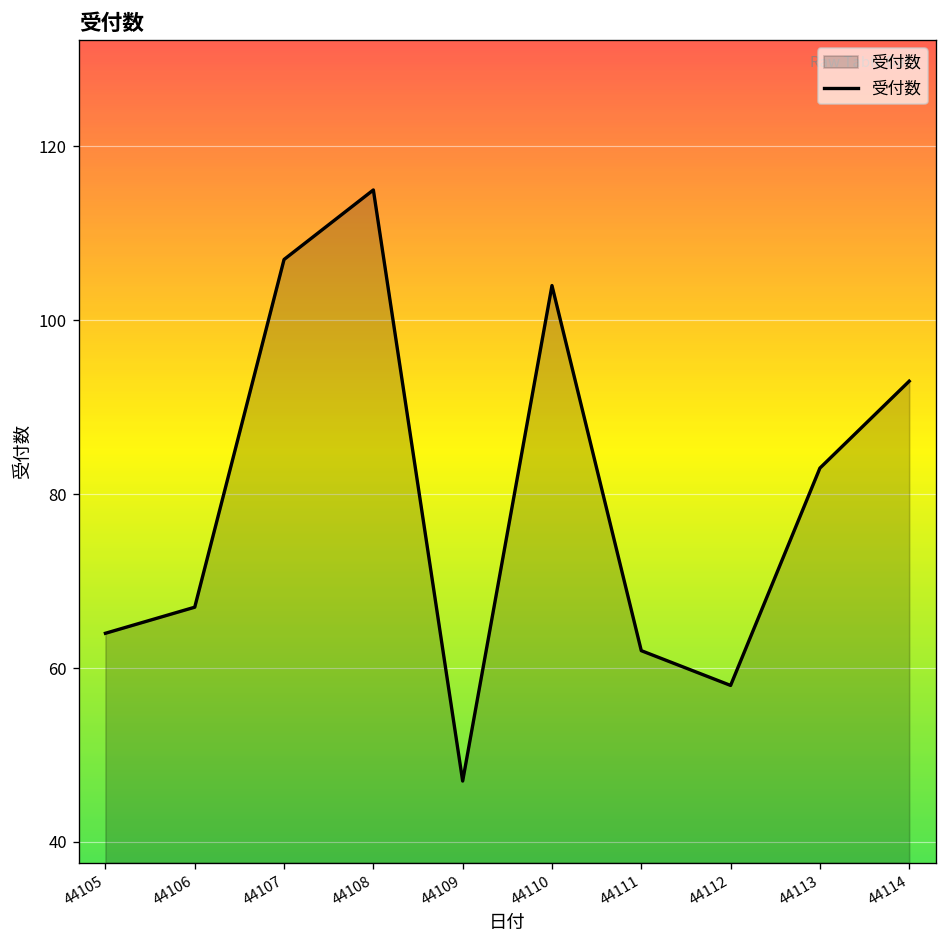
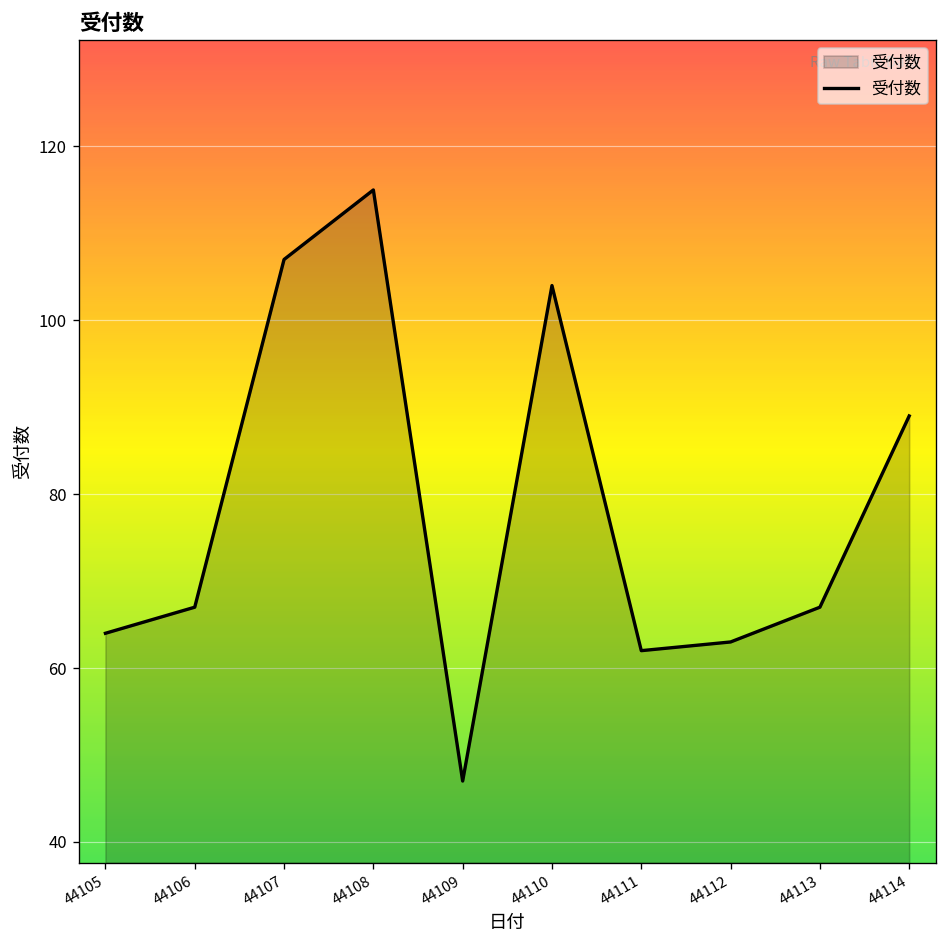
  {
    "44105": 64,
    "44106": 67,
    "44107": 107,
    "44108": 115,
    "44109": 47,
    "44110": 104,
    "44111": 62,
-   "44112": 58,
-   "44113": 83,
-   "44114": 93
+   "44112": 63,
+   "44113": 67,
+   "44114": 89
  }
